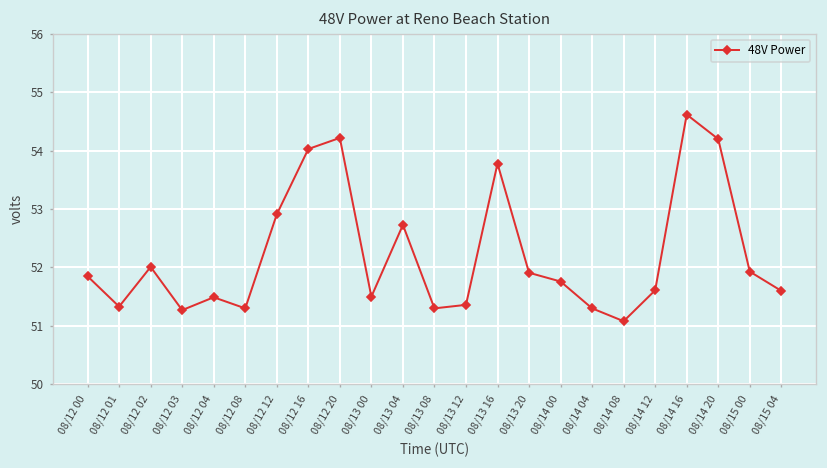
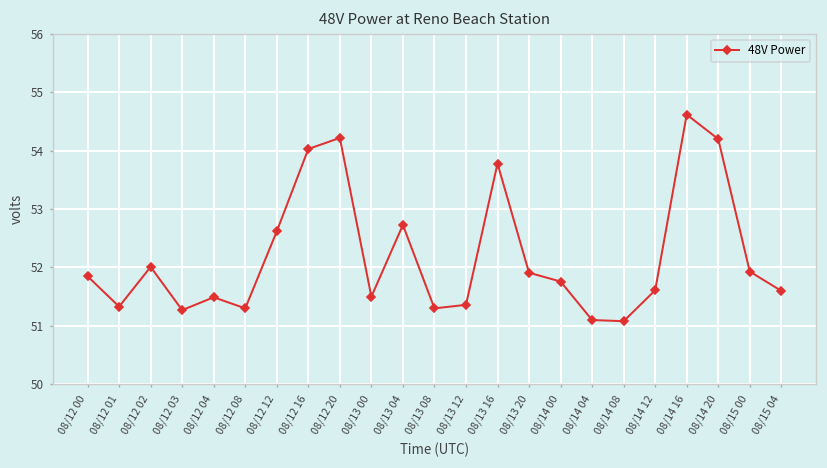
  {
    "08/12 00": 51.9,
    "08/12 01": 51.3,
    "08/12 02": 52.0,
    "08/12 03": 51.3,
    "08/12 04": 51.5,
    "08/12 08": 51.3,
-   "08/12 12": 52.9,
+   "08/12 12": 52.6,
    "08/12 16": 54.0,
    "08/12 20": 54.2,
    "08/13 00": 51.5,
    "08/13 04": 52.7,
    "08/13 08": 51.3,
    "08/13 12": 51.4,
    "08/13 16": 53.8,
    "08/13 20": 51.9,
    "08/14 00": 51.8,
-   "08/14 04": 51.3,
+   "08/14 04": 51.1,
    "08/14 08": 51.1,
    "08/14 12": 51.6,
    "08/14 16": 54.6,
    "08/14 20": 54.2,
    "08/15 00": 51.9,
    "08/15 04": 51.6
  }
